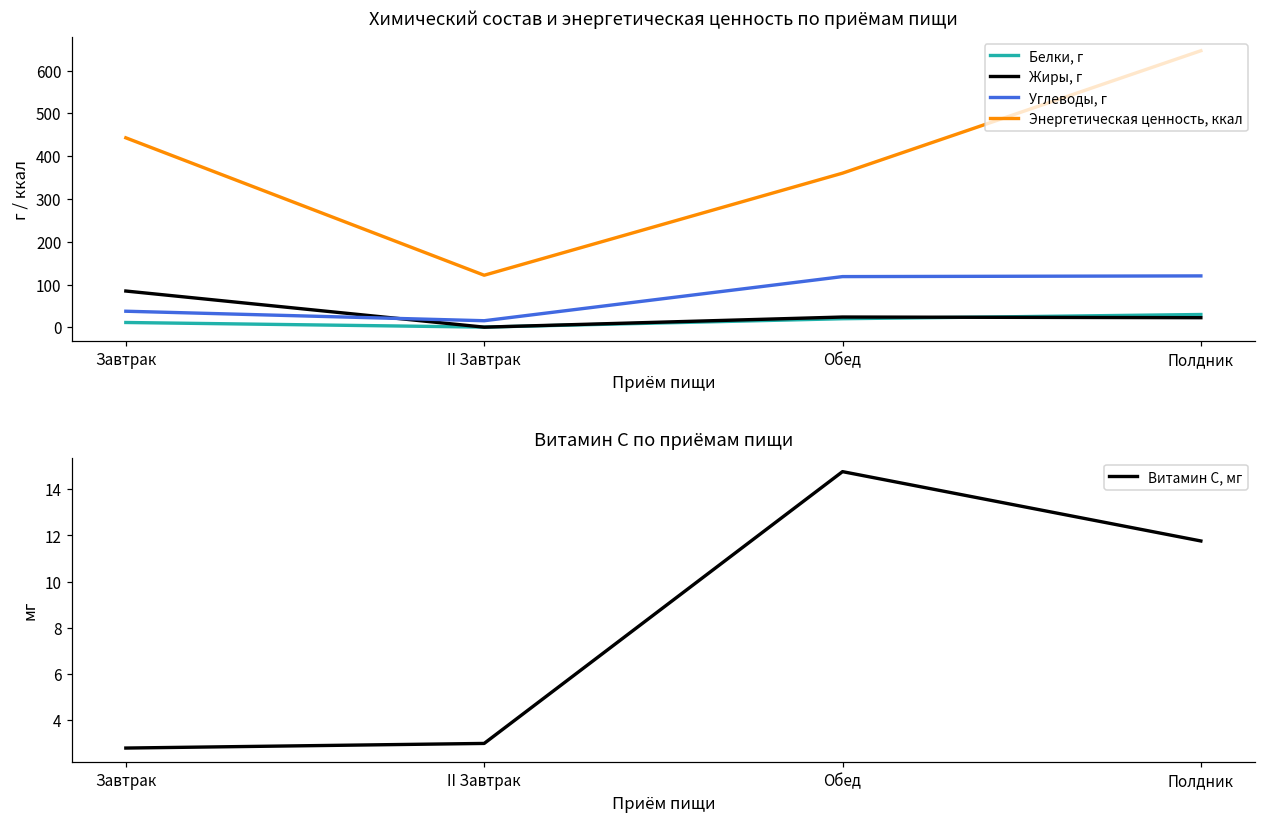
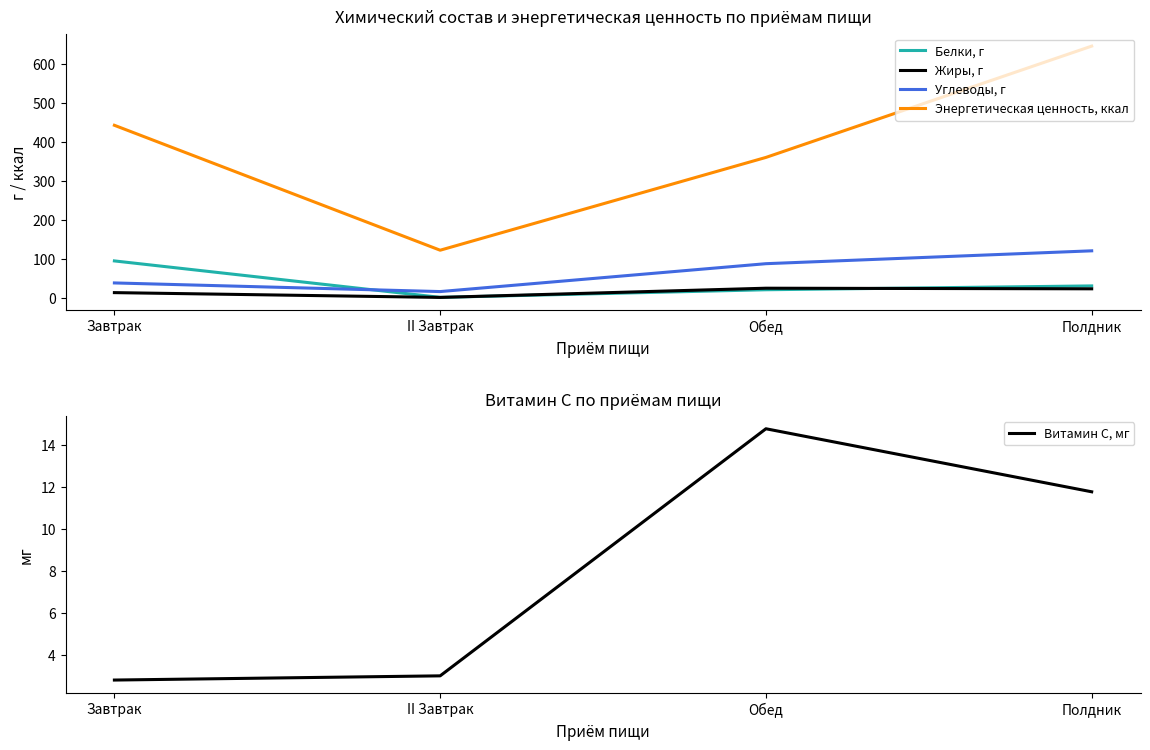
  {
    "Химический состав и энергетическая ценность по приёмам пищи": {
      "Белки, г": {
-       "Завтрак": 10,
+       "Завтрак": 90,
        "Полдник": 30
      },
      "Жиры, г": {
-       "Завтрак": 80,
+       "Завтрак": 10,
        "Полдник": 20
      },
      "Углеводы, г": {
        "Завтрак": 40,
        "II Завтрак": 20,
-       "Обед": 120,
+       "Обед": 90,
        "Полдник": 120
      },
      "Энергетическая ценность, ккал": {
        "Завтрак": 440,
        "II Завтрак": 120,
        "Обед": 360
      }
    },
    "Витамин С по приёмам пищи": {
      "Завтрак": 2.8,
      "II Завтрак": 3.0,
      "Обед": 14.8,
      "Полдник": 11.8
    }
  }
